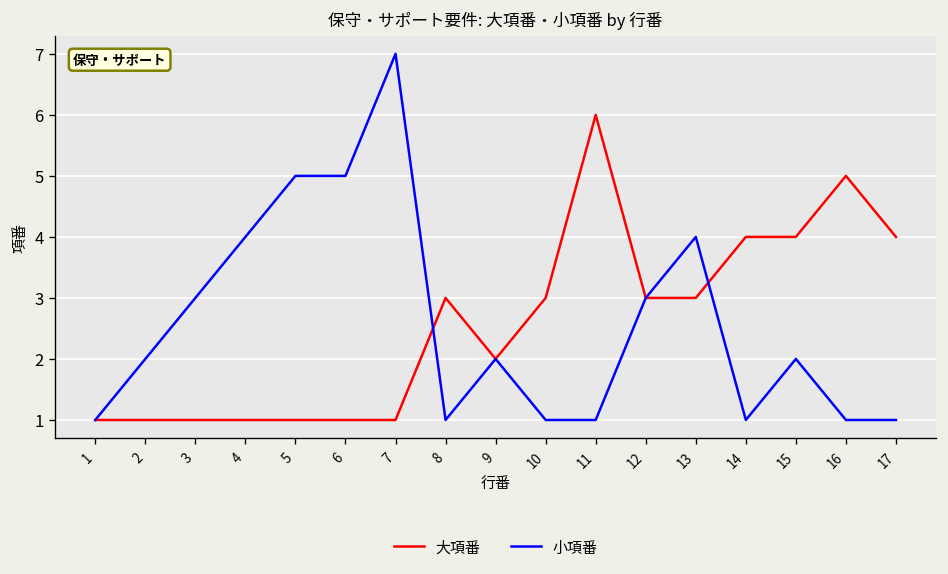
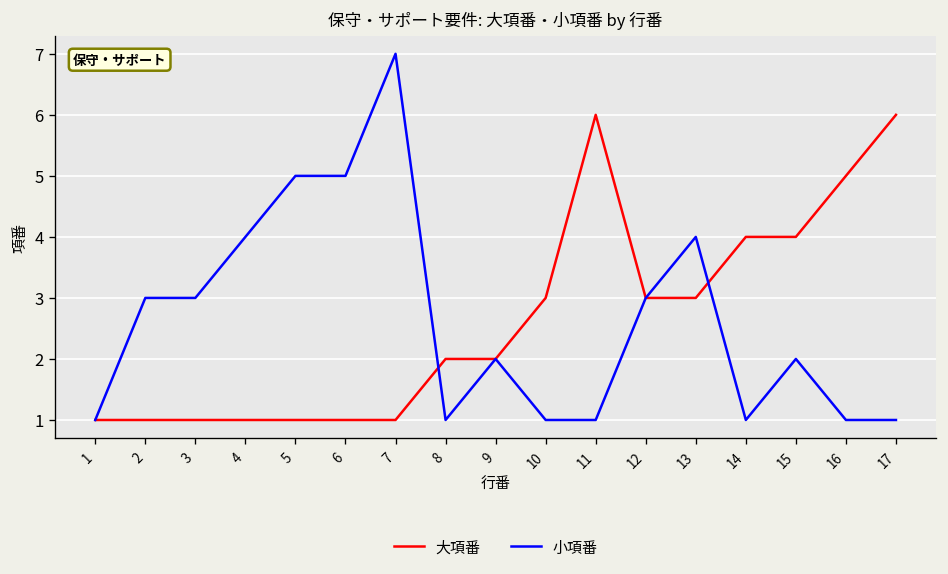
  {
    "大項番": {
      "2": 1,
      "3": 1,
      "4": 1,
      "5": 1,
      "6": 1,
      "7": 1,
-     "8": 3,
+     "8": 2,
      "10": 3,
      "11": 6,
      "13": 3,
      "14": 4,
      "15": 4,
      "16": 5,
-     "17": 4
+     "17": 6
    },
    "小項番": {
-     "2": 2,
+     "2": 3,
      "3": 3,
      "4": 4,
      "5": 5,
      "6": 5,
      "7": 7,
      "8": 1,
      "10": 1,
      "11": 1,
      "13": 4,
      "14": 1,
      "15": 2,
      "16": 1,
      "17": 1
    }
  }
